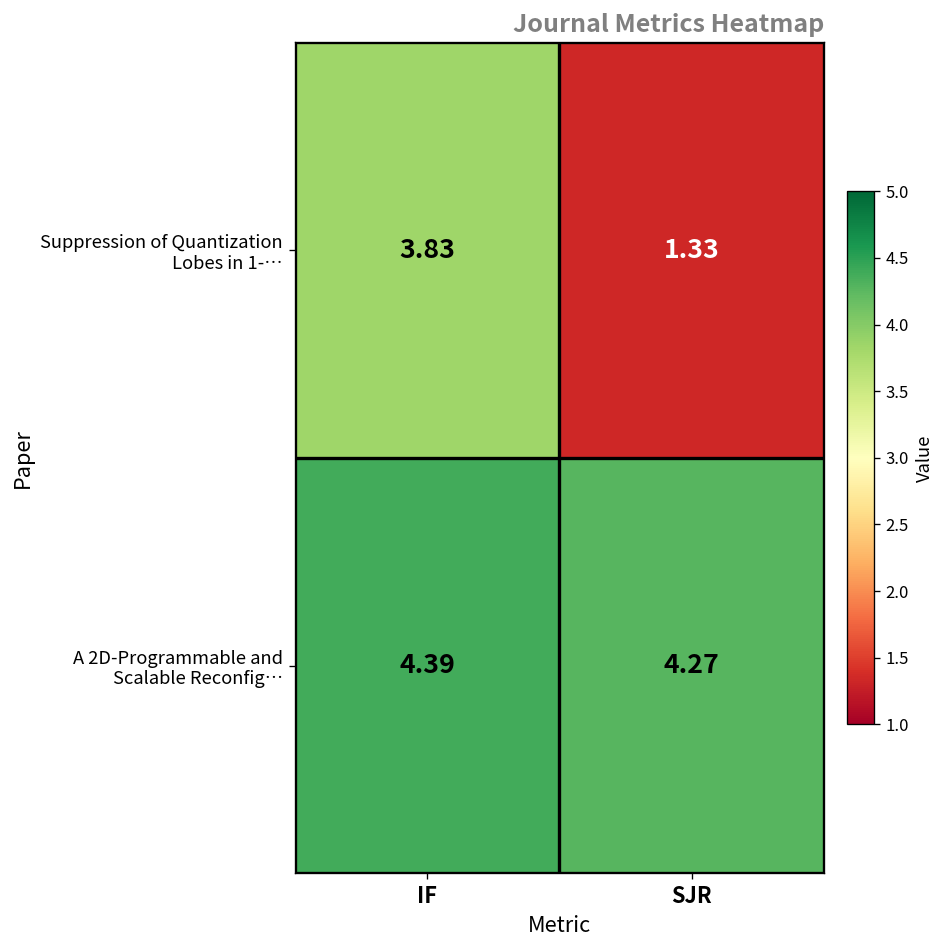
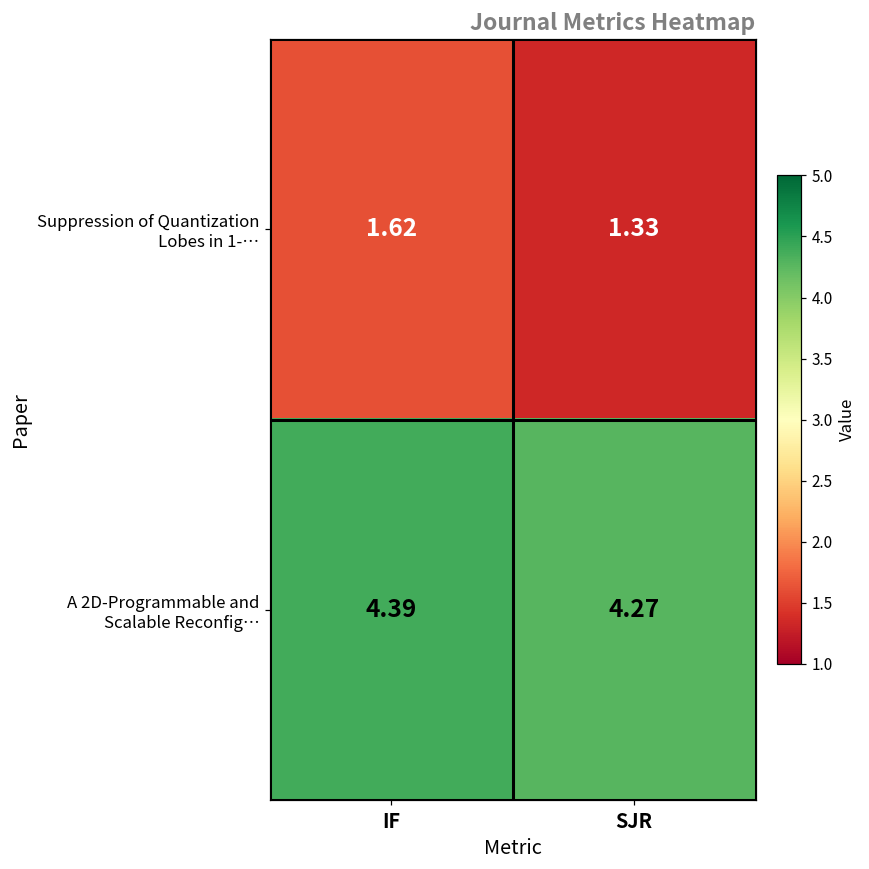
  {
    "Suppression of Quantization Lobes in 1-…": {
-     "IF": 3.83,
+     "IF": 1.62,
      "SJR": 1.33
    },
    "A 2D-Programmable and Scalable Reconfig…": {
      "IF": 4.39,
      "SJR": 4.27
    }
  }
